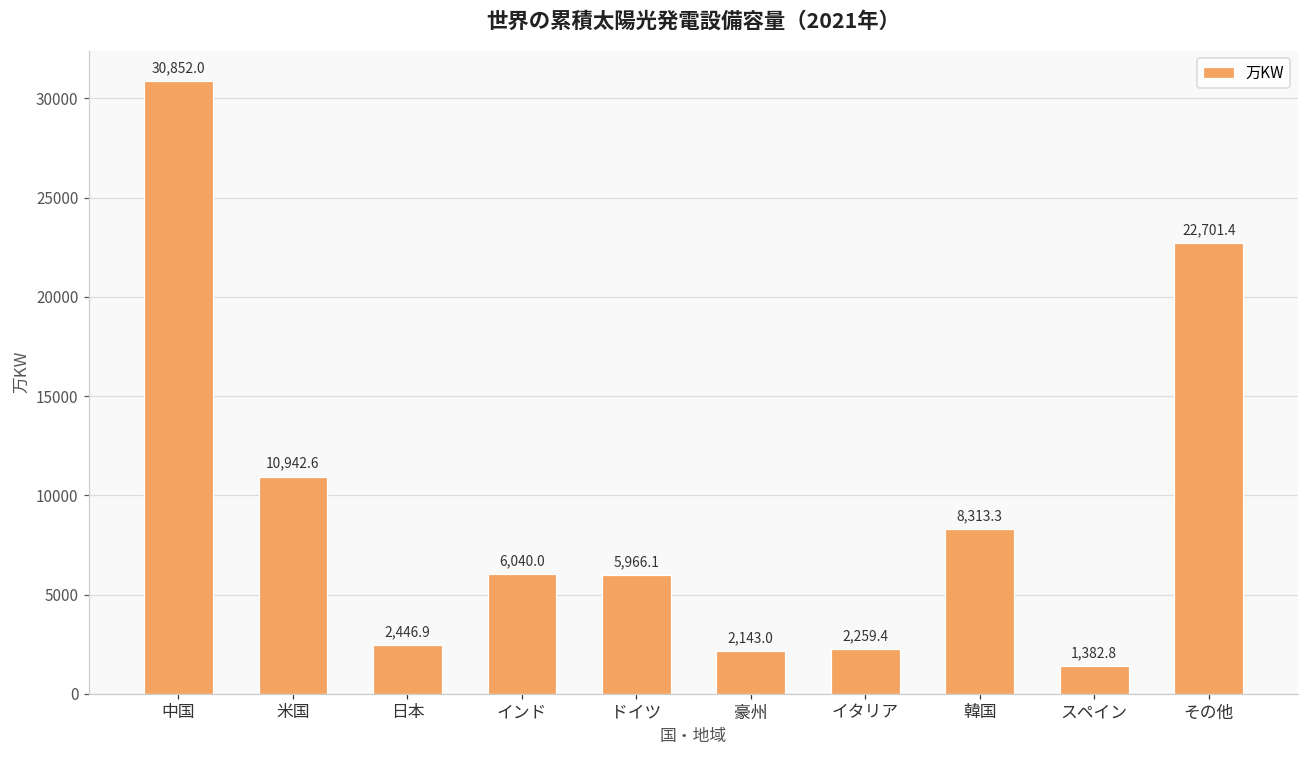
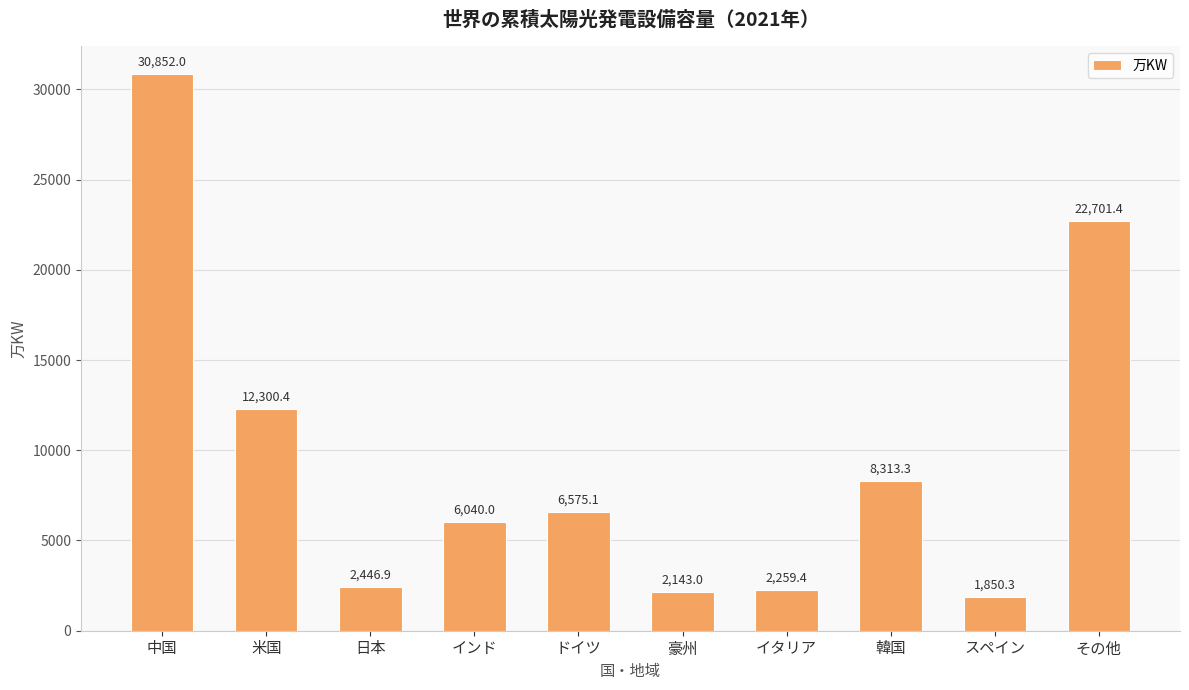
  {
    "中国": "30,852.0",
-   "米国": "10,942.6",
+   "米国": "12,300.4",
    "日本": "2,446.9",
    "インド": "6,040.0",
-   "ドイツ": "5,966.1",
+   "ドイツ": "6,575.1",
    "豪州": "2,143.0",
    "イタリア": "2,259.4",
    "韓国": "8,313.3",
-   "スペイン": "1,382.8",
+   "スペイン": "1,850.3",
    "その他": "22,701.4"
  }
